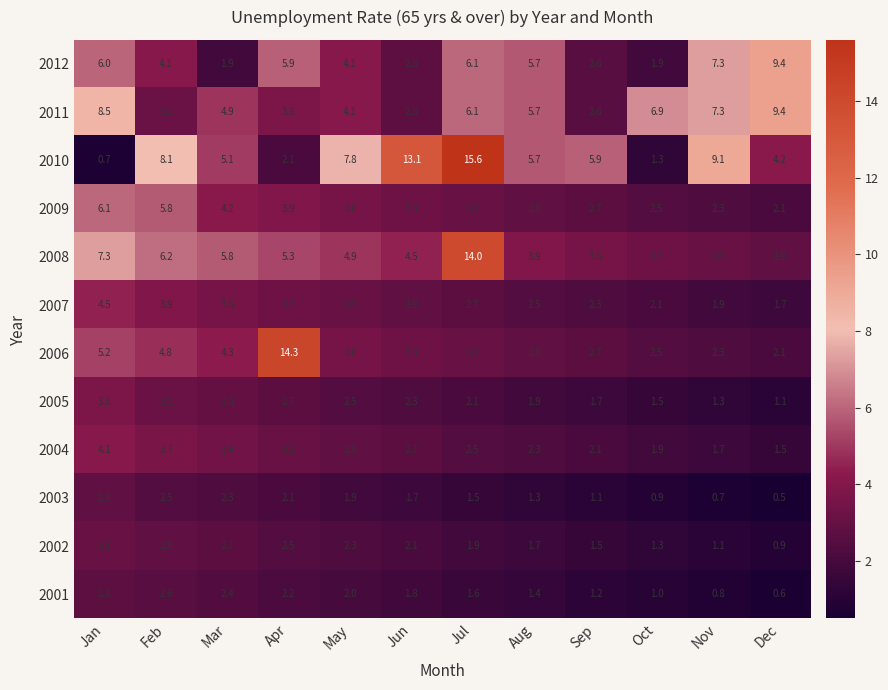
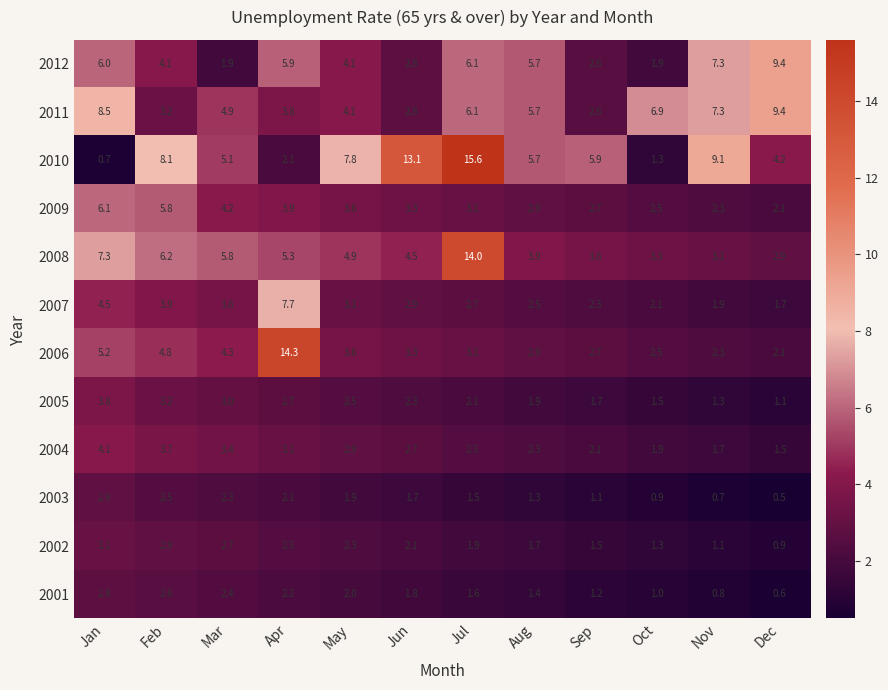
  {
    "2012": {
      "Jan": 6.0,
      "Feb": 4.1,
      "Apr": 5.9,
      "May": 4.1,
      "Jul": 6.1,
      "Aug": 5.7,
      "Nov": 7.3,
      "Dec": 9.4
    },
    "2011": {
      "Jan": 8.5,
      "Feb": 3.2,
      "Mar": 4.9,
      "Apr": 3.8,
      "May": 4.1,
      "Jul": 6.1,
      "Aug": 5.7,
      "Oct": 6.9,
      "Nov": 7.3,
      "Dec": 9.4
    },
    "2010": {
      "Jan": 0.7,
      "Feb": 8.1,
      "Mar": 5.1,
      "May": 7.8,
      "Jun": 13.1,
      "Jul": 15.6,
      "Aug": 5.7,
      "Sep": 5.9,
      "Nov": 9.1,
      "Dec": 4.2
    },
    "2009": {
      "Jan": 6.1,
      "Feb": 5.8,
      "Mar": 4.2,
      "Apr": 3.9,
      "May": 3.6,
      "Jun": 3.3,
      "Jul": 3.1
    },
    "2008": {
      "Jan": 7.3,
      "Feb": 6.2,
      "Mar": 5.8,
      "Apr": 5.3,
      "May": 4.9,
      "Jun": 4.5,
      "Jul": 14.0,
      "Aug": 3.9,
      "Sep": 3.6,
      "Oct": 3.3,
      "Nov": 3.1
    },
    "2007": {
      "Jan": 4.5,
      "Feb": 3.9,
      "Mar": 3.6,
-     "Apr": 3.3,
+     "Apr": 7.7,
      "May": 3.1
    },
    "2006": {
      "Jan": 5.2,
      "Feb": 4.8,
      "Mar": 4.3,
      "Apr": 14.3,
      "May": 3.6,
      "Jun": 3.3,
      "Jul": 3.1
    },
    "2005": {
      "Jan": 3.8,
      "Feb": 3.2,
      "Mar": 3.0
    },
    "2004": {
      "Jan": 4.1,
      "Feb": 3.7,
      "Mar": 3.4,
      "Apr": 3.1
    },
    "2003": {
      "Oct": 0.9,
      "Nov": 0.7,
      "Dec": 0.5
    },
    "2002": {
      "Jan": 3.1,
      "Dec": 0.9
    },
    "2001": {
      "Oct": 1.0,
      "Nov": 0.8,
      "Dec": 0.6
    }
  }
